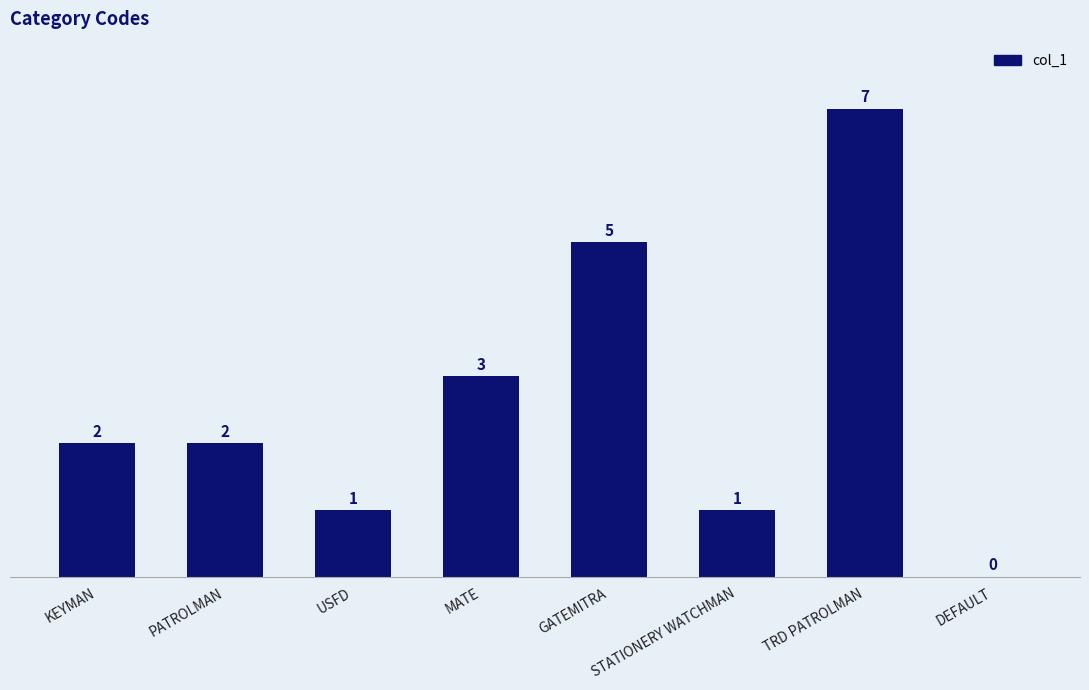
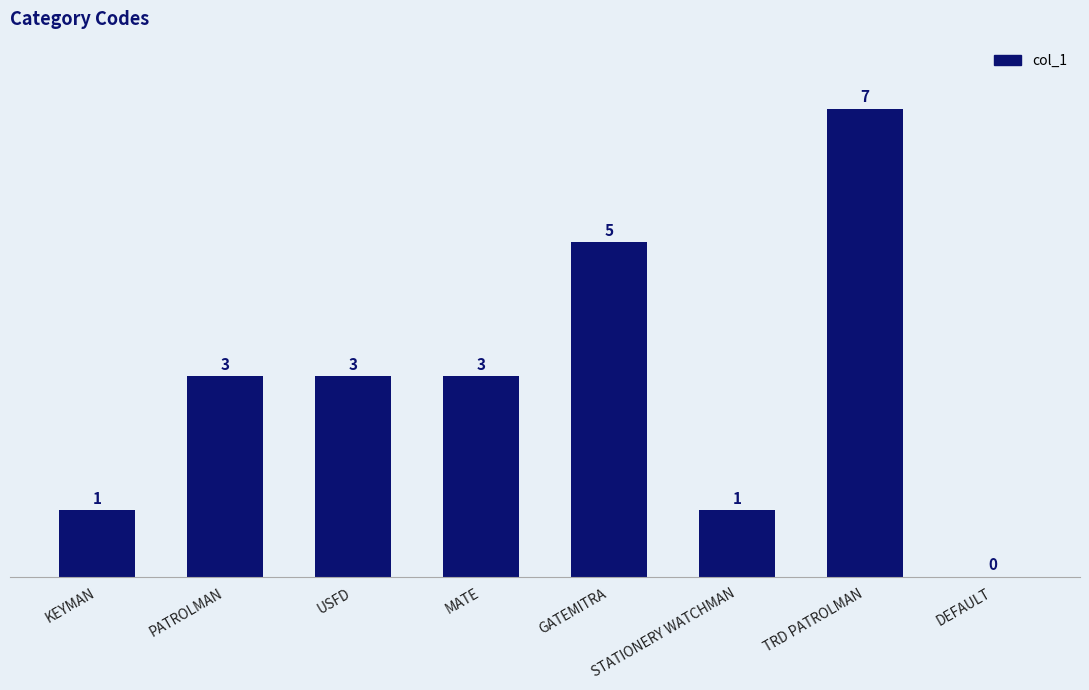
  {
-   "KEYMAN": 2,
-   "PATROLMAN": 2,
-   "USFD": 1,
+   "KEYMAN": 1,
+   "PATROLMAN": 3,
+   "USFD": 3,
    "MATE": 3,
    "GATEMITRA": 5,
    "STATIONERY WATCHMAN": 1,
    "TRD PATROLMAN": 7,
    "DEFAULT": 0
  }
